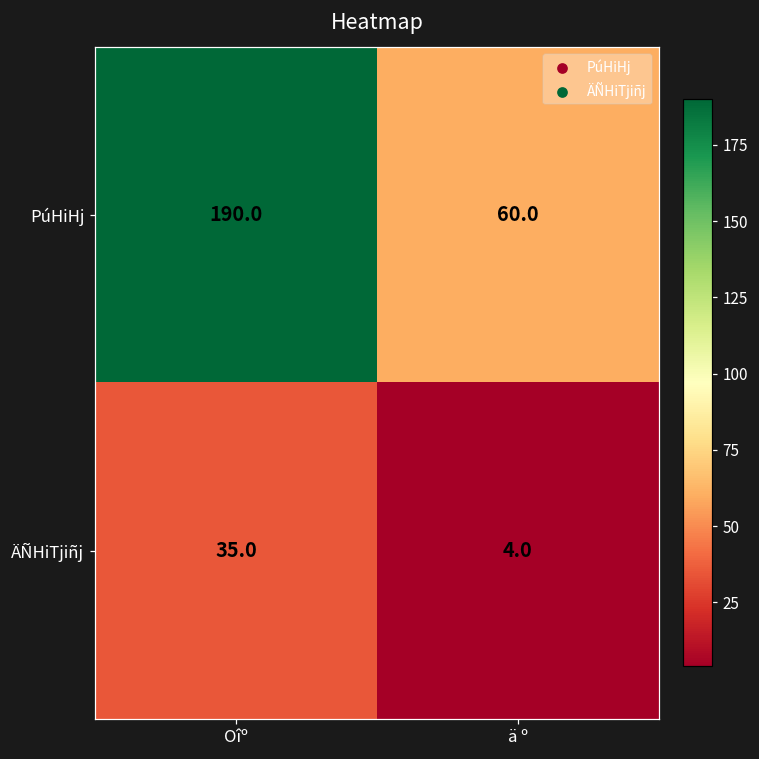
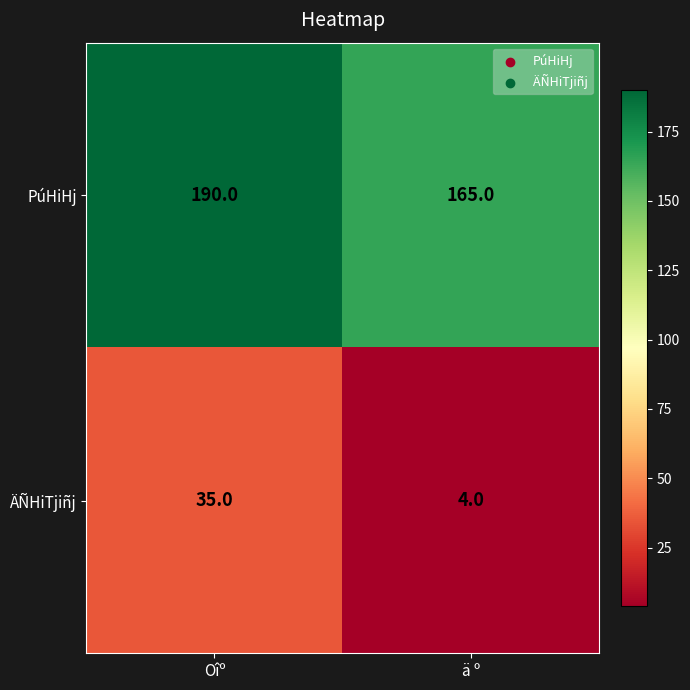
  {
    "PúHiHj": {
      "Oîº": 190.0,
-     "ä º": 60.0
+     "ä º": 165.0
    },
    "ÄÑHiTjiñj": {
      "Oîº": 35.0,
      "ä º": 4.0
    }
  }
